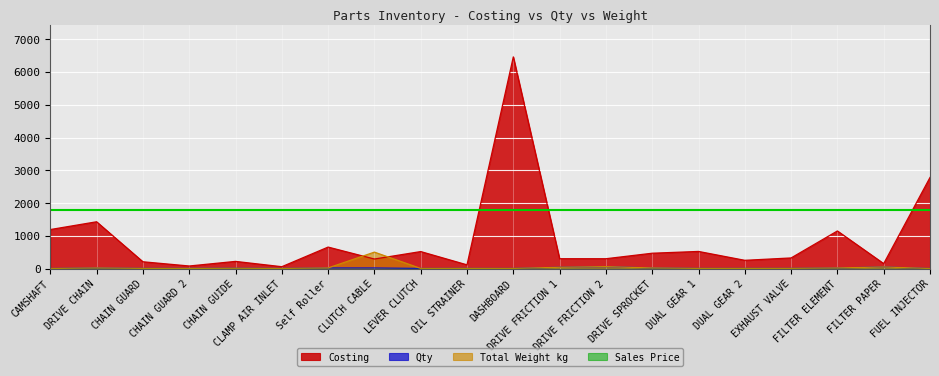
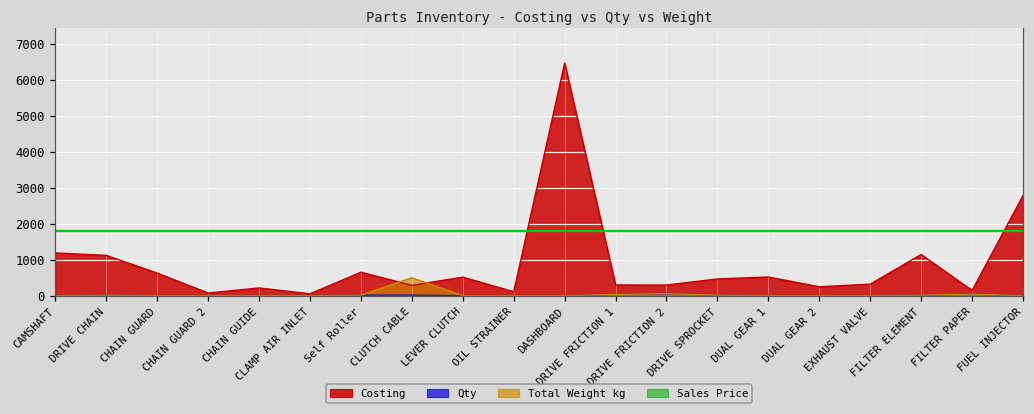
  {
    "Costing": {
      "CAMSHAFT": 1200,
-     "DRIVE CHAIN": 1400,
-     "CHAIN GUARD": 200,
+     "DRIVE CHAIN": 1100,
+     "CHAIN GUARD": 600,
      "CHAIN GUIDE": 200,
      "Self Roller": 700,
      "CLUTCH CABLE": 300,
      "LEVER CLUTCH": 500,
      "OIL STRAINER": 100,
      "DASHBOARD": 6500,
      "DRIVE FRICTION 1": 300,
      "DRIVE FRICTION 2": 300,
      "DRIVE SPROCKET": 500,
      "DUAL GEAR 1": 500,
      "DUAL GEAR 2": 300,
      "EXHAUST VALVE": 300,
      "FILTER ELEMENT": 1100,
      "FILTER PAPER": 200,
      "FUEL INJECTOR": 2800
    },
    "Total Weight kg": {
      "CLUTCH CABLE": 500
    }
  }
